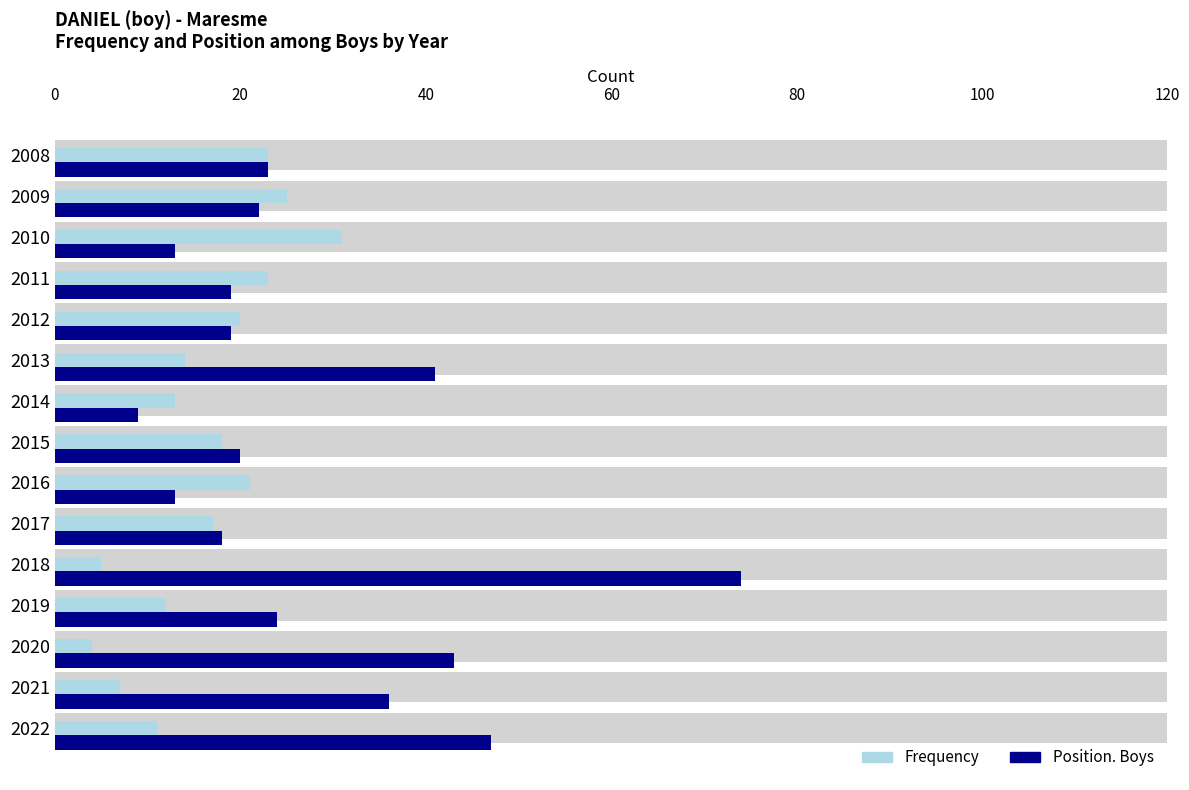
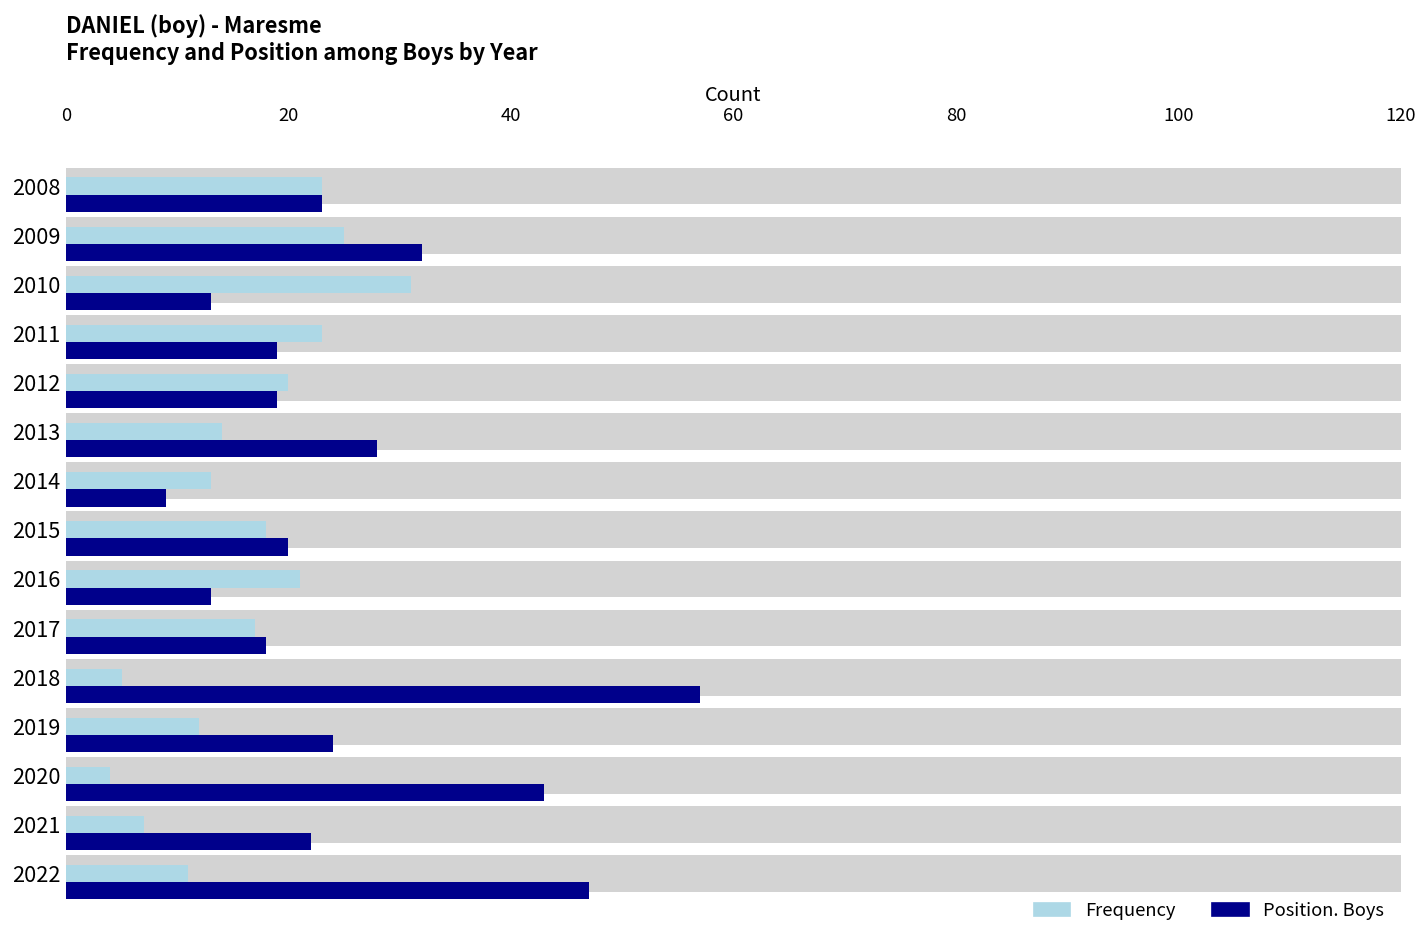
  {
    "Position. Boys": {
      "2008": 23,
-     "2009": 22,
+     "2009": 32,
      "2010": 13,
      "2011": 19,
      "2012": 19,
-     "2013": 41,
+     "2013": 28,
      "2014": 9,
      "2015": 20,
      "2016": 13,
      "2017": 18,
-     "2018": 74,
+     "2018": 57,
      "2019": 24,
      "2020": 43,
-     "2021": 36,
+     "2021": 22,
      "2022": 47
    }
  }
